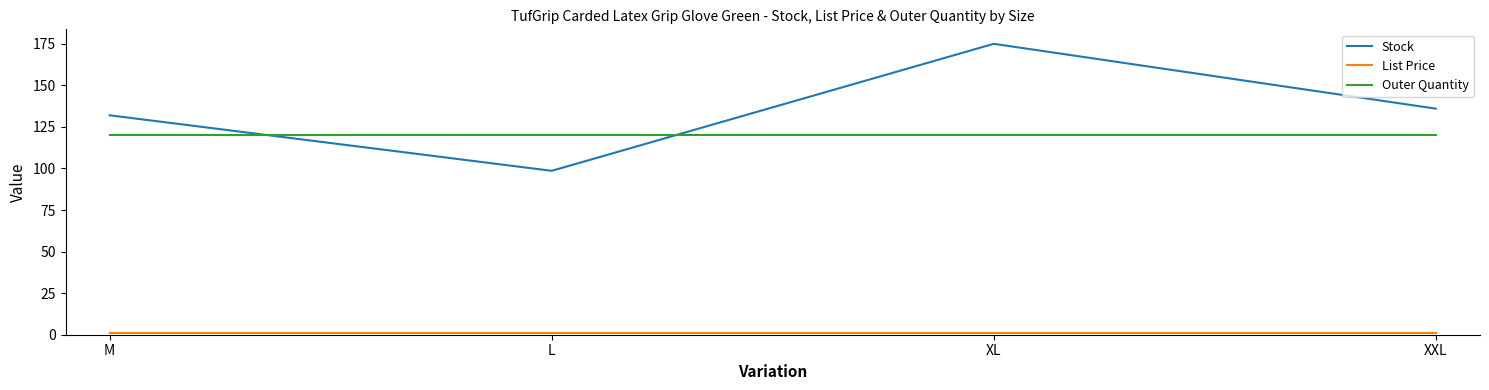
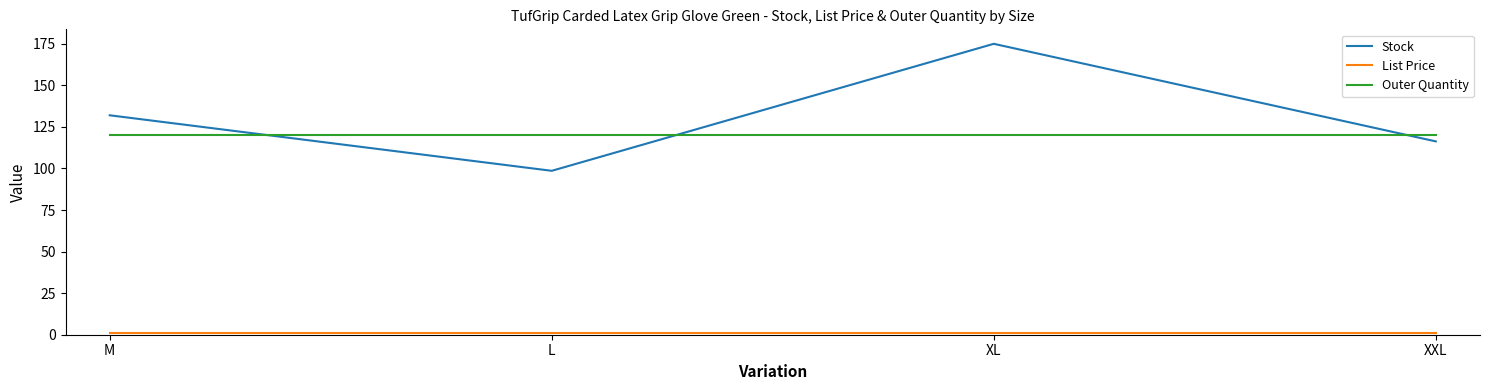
  {
    "Stock": {
      "M": 132,
      "L": 99,
      "XL": 175,
-     "XXL": 136
+     "XXL": 116
    },
    "List Price": {
      "M": 1,
      "L": 1,
      "XL": 1,
      "XXL": 1
    },
    "Outer Quantity": {
      "M": 120,
      "L": 120,
      "XL": 120,
      "XXL": 120
    }
  }
